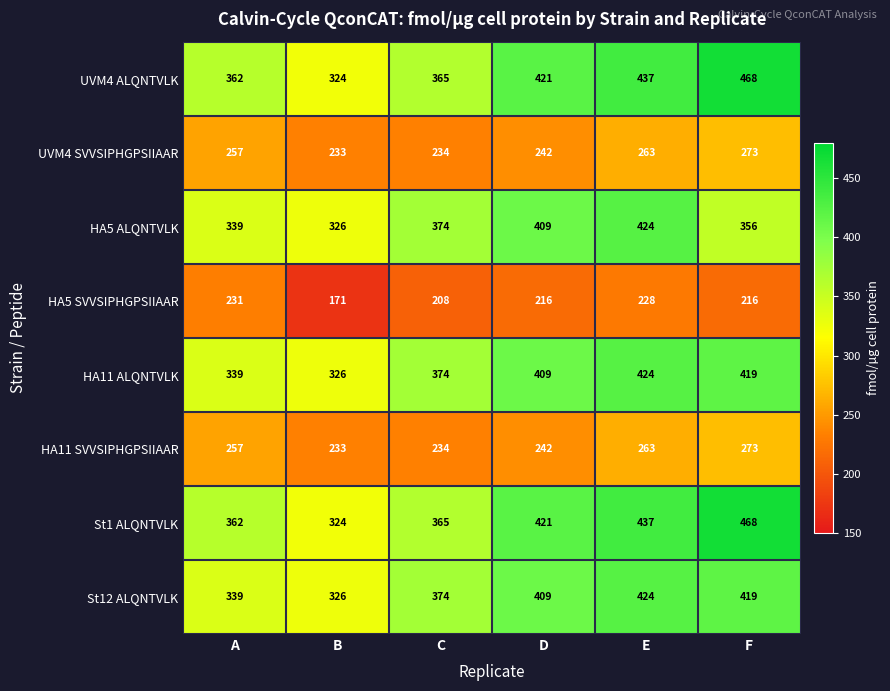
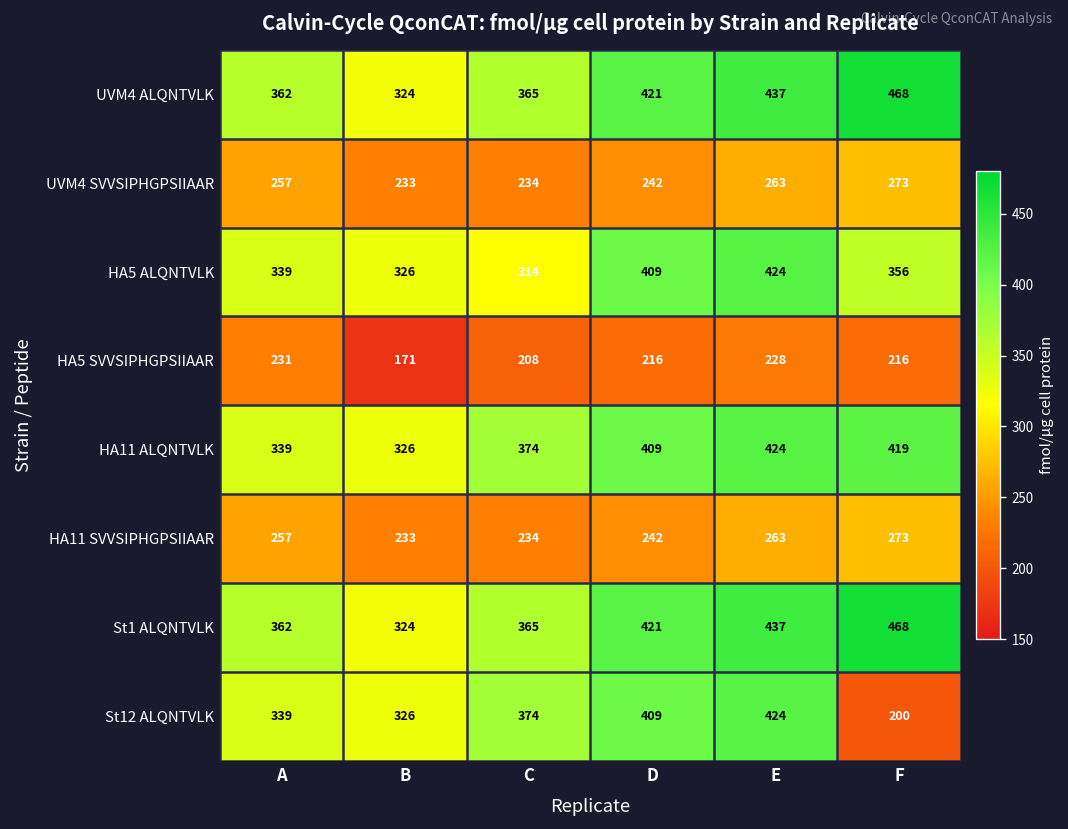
  {
    "UVM4 ALQNTVLK": {
      "A": 362,
      "B": 324,
      "C": 365,
      "D": 421,
      "E": 437,
      "F": 468
    },
    "UVM4 SVVSIPHGPSIIAAR": {
      "A": 257,
      "B": 233,
      "C": 234,
      "D": 242,
      "E": 263,
      "F": 273
    },
    "HA5 ALQNTVLK": {
      "A": 339,
      "B": 326,
-     "C": 374,
+     "C": 314,
      "D": 409,
      "E": 424,
      "F": 356
    },
    "HA5 SVVSIPHGPSIIAAR": {
      "A": 231,
      "B": 171,
      "C": 208,
      "D": 216,
      "E": 228,
      "F": 216
    },
    "HA11 ALQNTVLK": {
      "A": 339,
      "B": 326,
      "C": 374,
      "D": 409,
      "E": 424,
      "F": 419
    },
    "HA11 SVVSIPHGPSIIAAR": {
      "A": 257,
      "B": 233,
      "C": 234,
      "D": 242,
      "E": 263,
      "F": 273
    },
    "St1 ALQNTVLK": {
      "A": 362,
      "B": 324,
      "C": 365,
      "D": 421,
      "E": 437,
      "F": 468
    },
    "St12 ALQNTVLK": {
      "A": 339,
      "B": 326,
      "C": 374,
      "D": 409,
      "E": 424,
-     "F": 419
+     "F": 200
    }
  }
